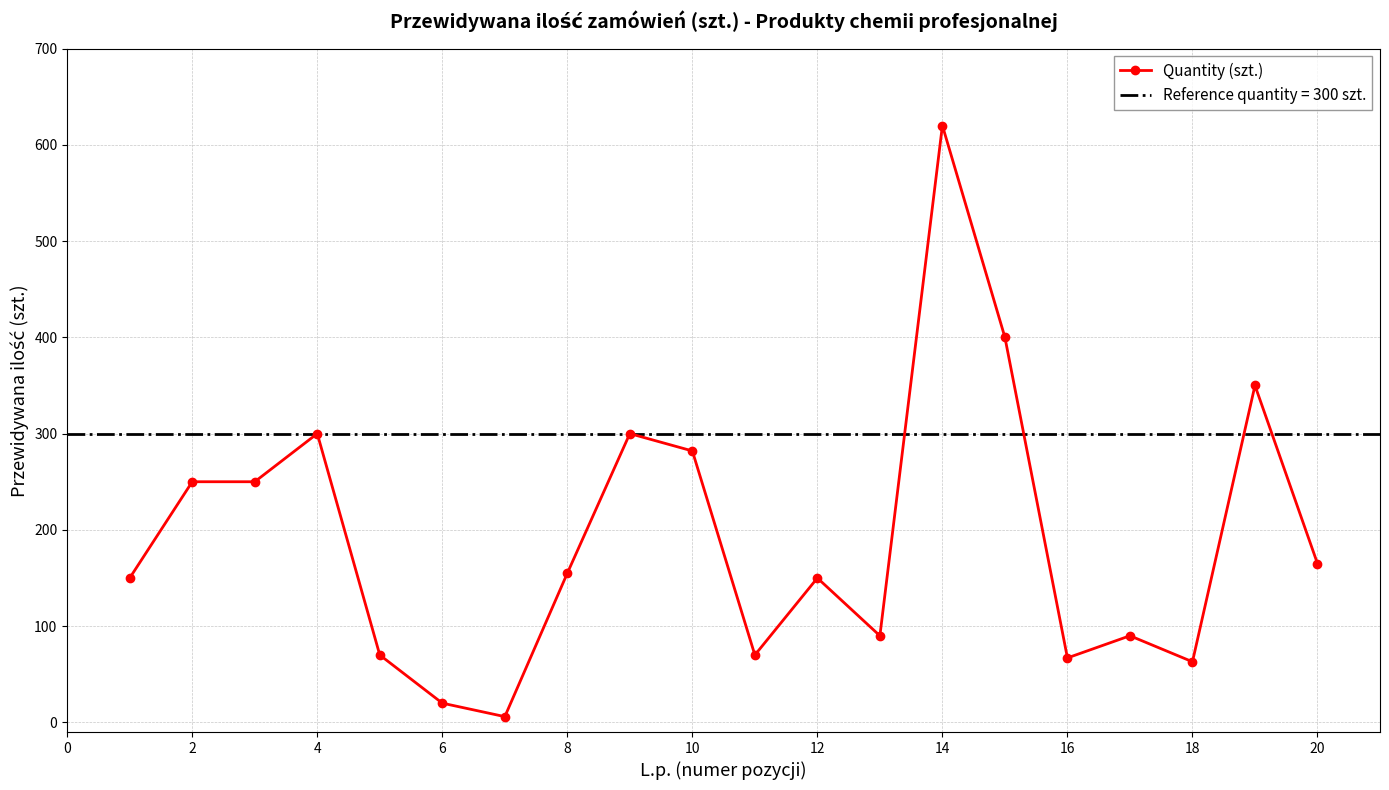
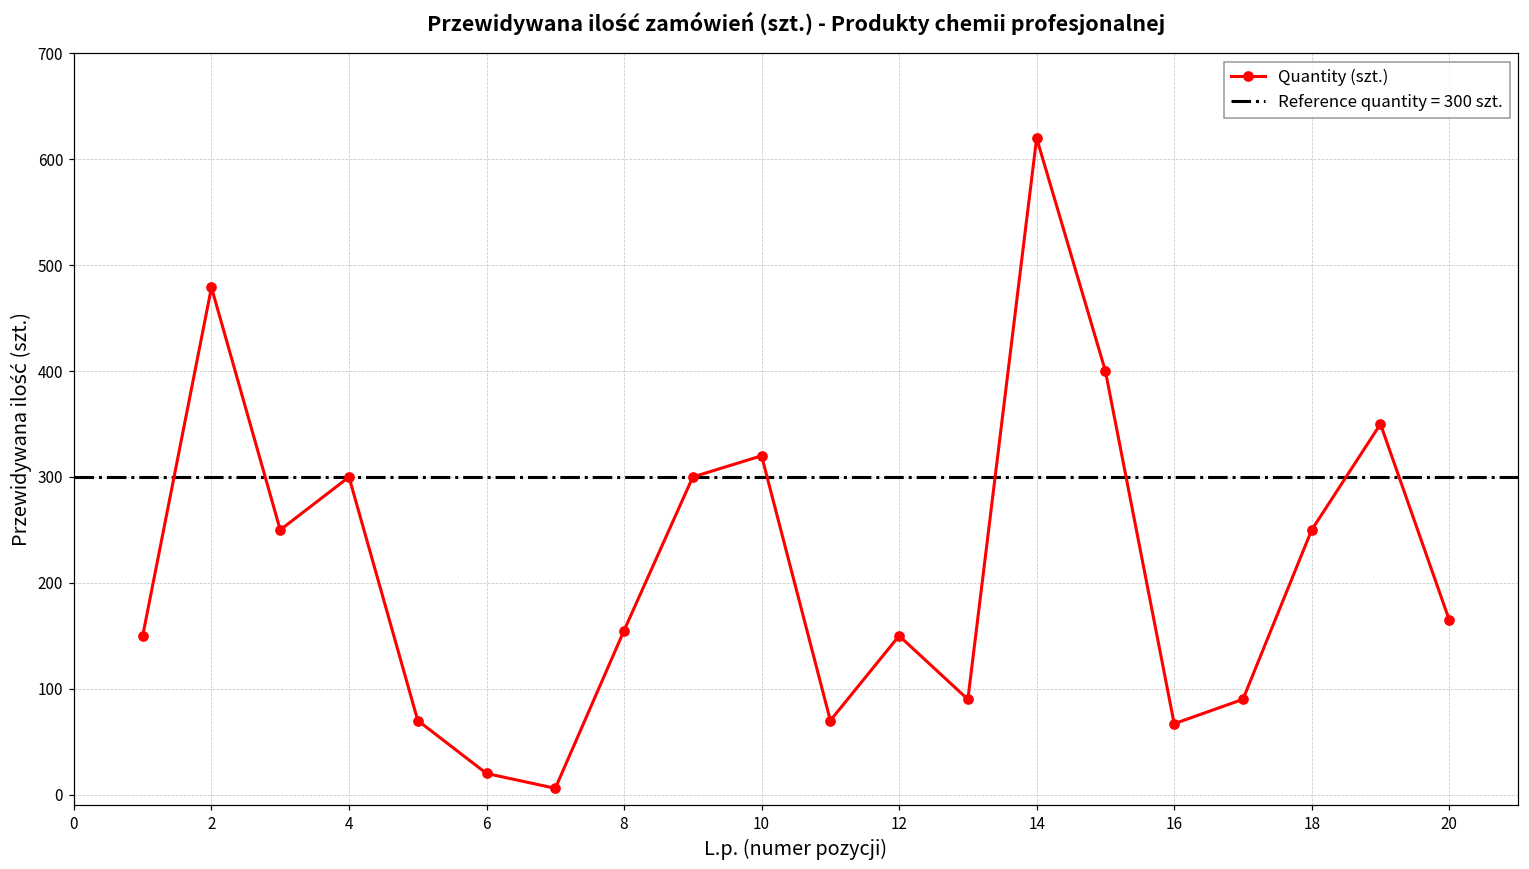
  {
-   "2": 250,
+   "2": 480,
    "4": 300,
    "6": 20,
    "8": 160,
-   "10": 280,
+   "10": 320,
    "12": 150,
    "14": 620,
    "16": 70,
-   "18": 60,
+   "18": 250,
    "20": 170
  }
